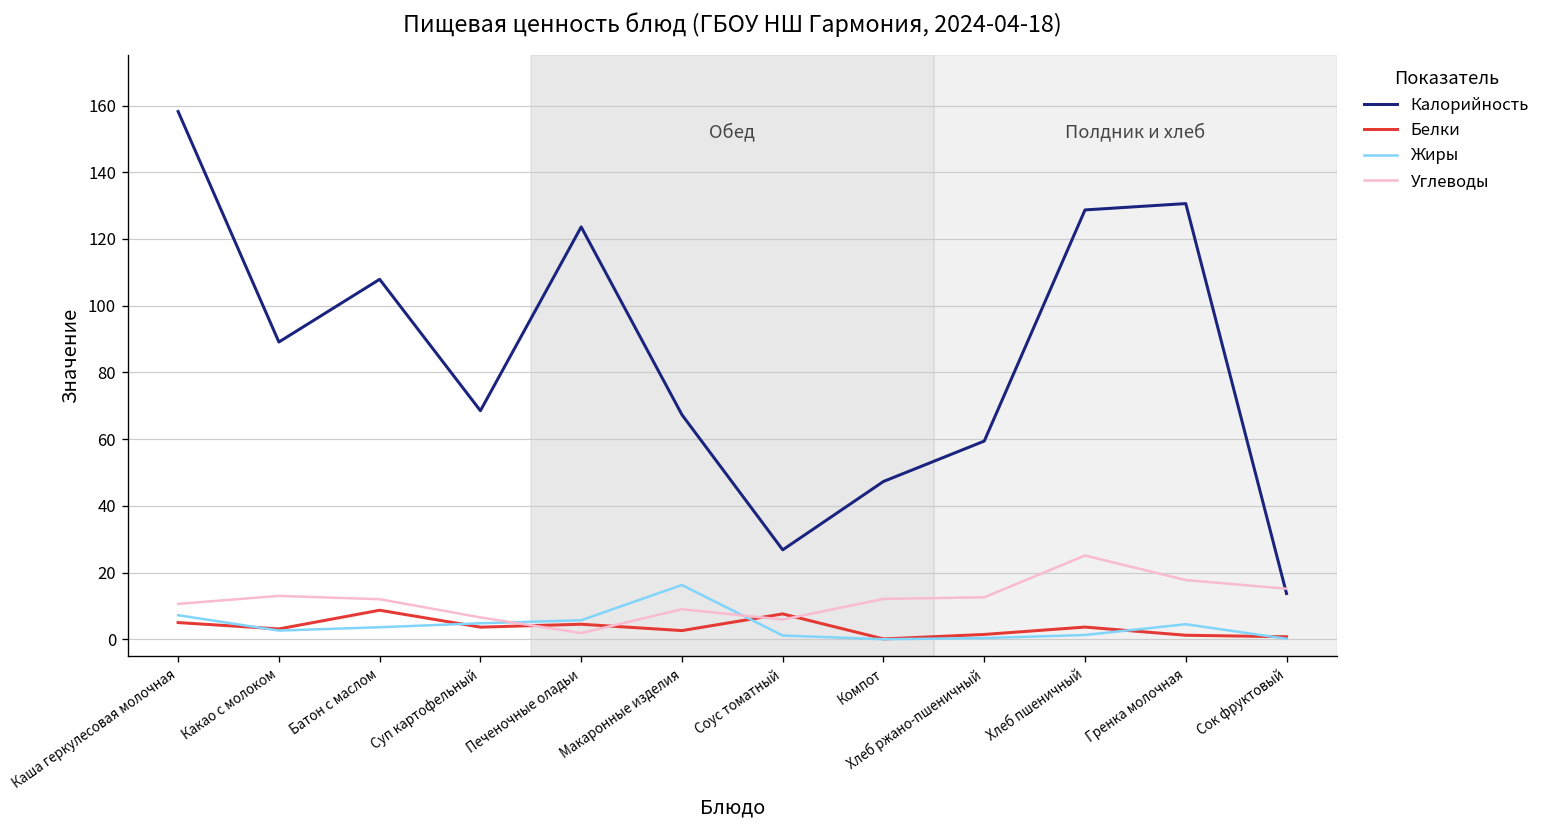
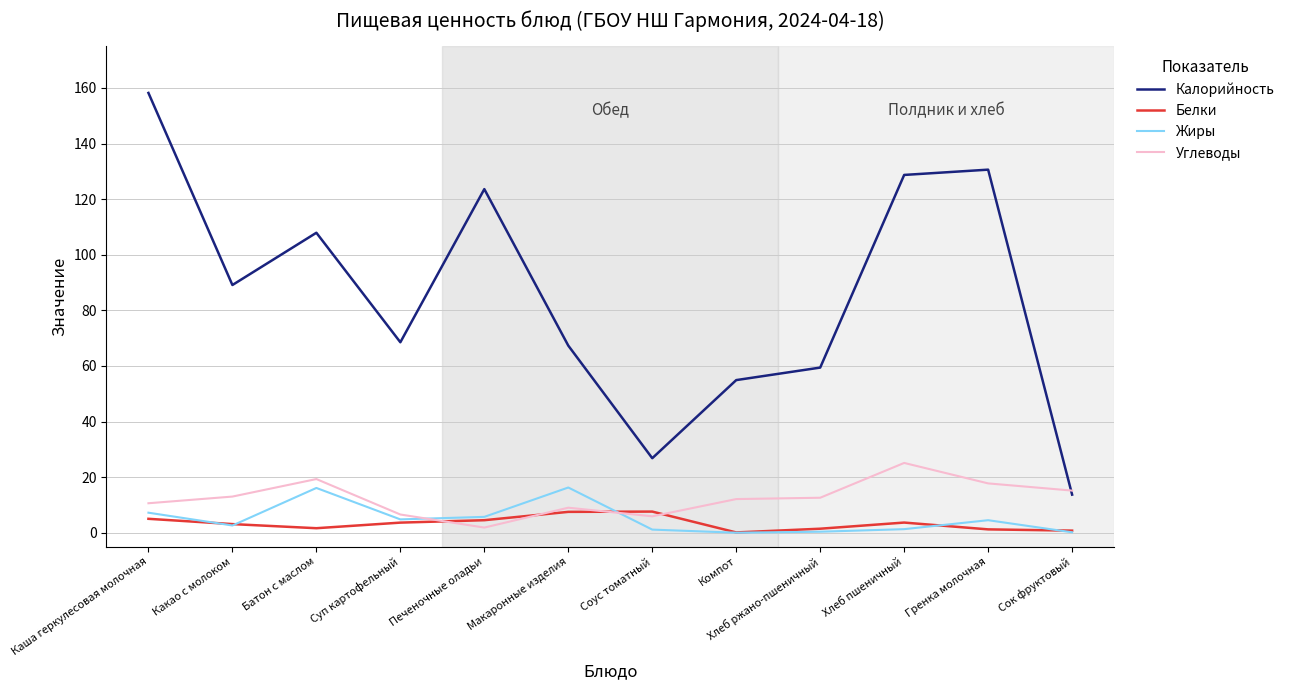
  {
    "Калорийность": {
      "Каша геркулесовая молочная": 158,
      "Какао с молоком": 89,
      "Батон с маслом": 108,
      "Суп картофельный": 69,
      "Печеночные оладьи": 124,
      "Макаронные изделия": 67,
      "Соус томатный": 27,
-     "Компот": 47,
+     "Компот": 55,
      "Хлеб ржано-пшеничный": 59,
      "Хлеб пшеничный": 129,
      "Гренка молочная": 131,
      "Сок фруктовый": 14
    },
    "Белки": {
      "Каша геркулесовая молочная": 5,
-     "Батон с маслом": 9,
+     "Батон с маслом": 2,
      "Суп картофельный": 4,
      "Печеночные оладьи": 5,
-     "Макаронные изделия": 3,
+     "Макаронные изделия": 8,
      "Соус томатный": 8,
      "Хлеб ржано-пшеничный": 1,
      "Хлеб пшеничный": 4,
      "Гренка молочная": 1
    },
    "Жиры": {
      "Каша геркулесовая молочная": 7,
-     "Батон с маслом": 4,
+     "Батон с маслом": 16,
      "Суп картофельный": 5,
      "Печеночные оладьи": 6,
      "Макаронные изделия": 16,
      "Соус томатный": 1,
      "Хлеб ржано-пшеничный": 0,
      "Хлеб пшеничный": 1,
      "Гренка молочная": 5
    },
    "Углеводы": {
      "Каша геркулесовая молочная": 11,
      "Какао с молоком": 13,
-     "Батон с маслом": 12,
+     "Батон с маслом": 19,
      "Суп картофельный": 7,
      "Печеночные оладьи": 2,
      "Макаронные изделия": 9,
      "Соус томатный": 6,
      "Компот": 12,
      "Хлеб ржано-пшеничный": 13,
      "Хлеб пшеничный": 25,
      "Гренка молочная": 18,
      "Сок фруктовый": 15
    }
  }
